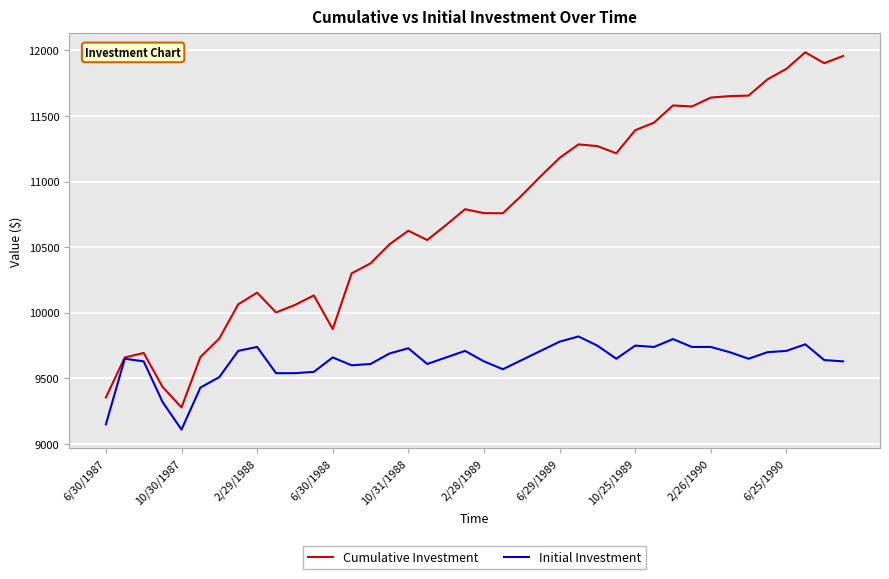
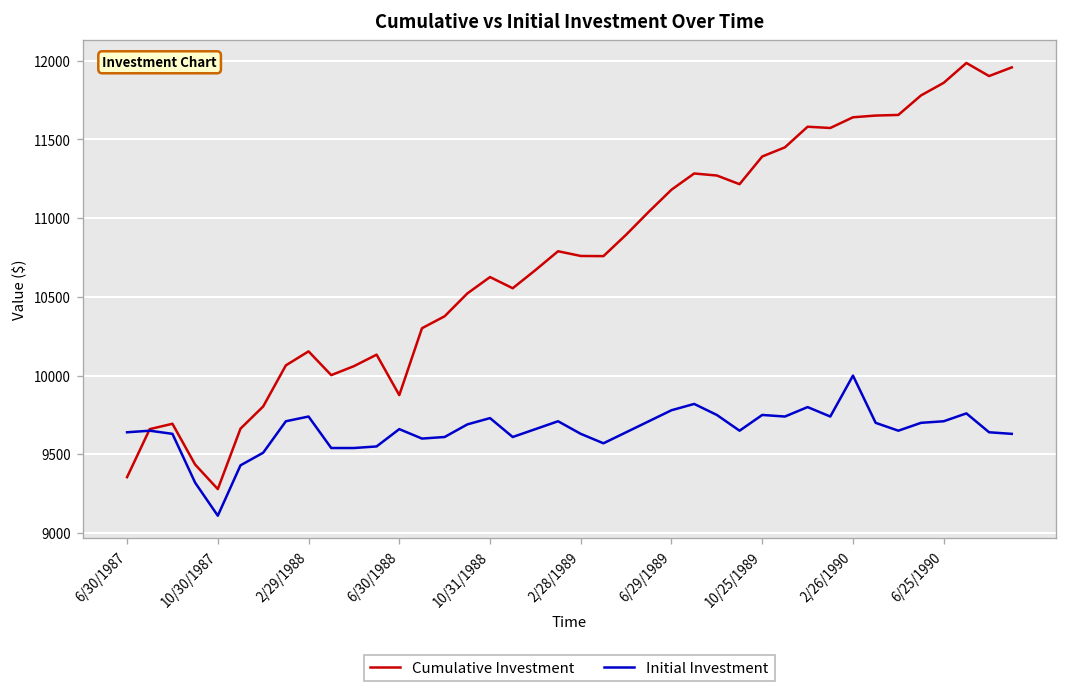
  {
    "Cumulative Investment": {
      "6/30/1987": 9360,
      "10/30/1987": 9280,
      "2/29/1988": 10150,
      "6/30/1988": 9880,
      "10/31/1988": 10630,
      "2/28/1989": 10760,
      "6/29/1989": 11180,
      "10/25/1989": 11390,
      "2/26/1990": 11640,
      "6/25/1990": 11860
    },
    "Initial Investment": {
-     "6/30/1987": 9150,
+     "6/30/1987": 9640,
      "10/30/1987": 9110,
      "2/29/1988": 9740,
      "6/30/1988": 9660,
      "10/31/1988": 9730,
      "2/28/1989": 9630,
      "6/29/1989": 9780,
      "10/25/1989": 9750,
-     "2/26/1990": 9740,
+     "2/26/1990": 10000,
      "6/25/1990": 9710
    }
  }
